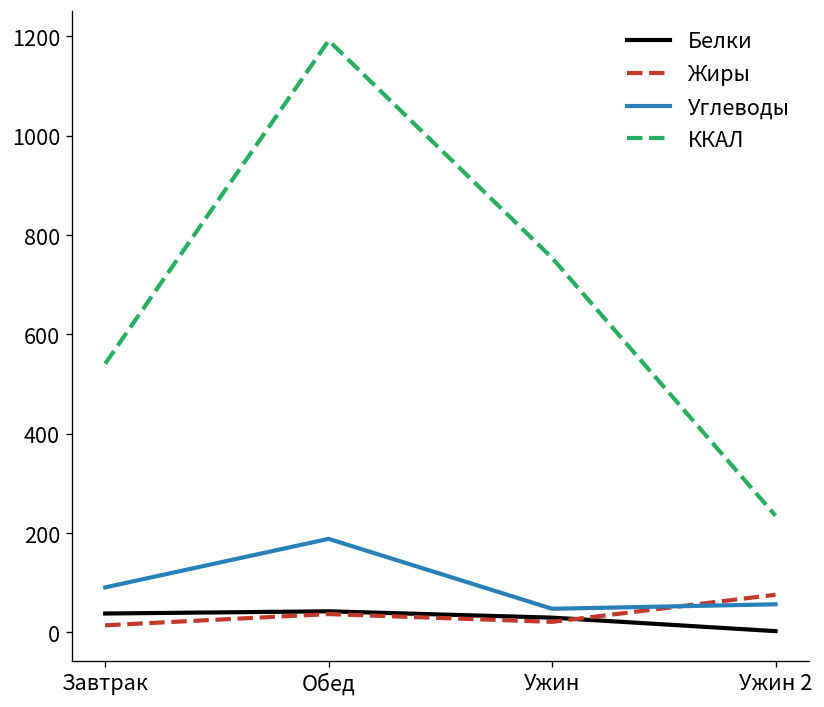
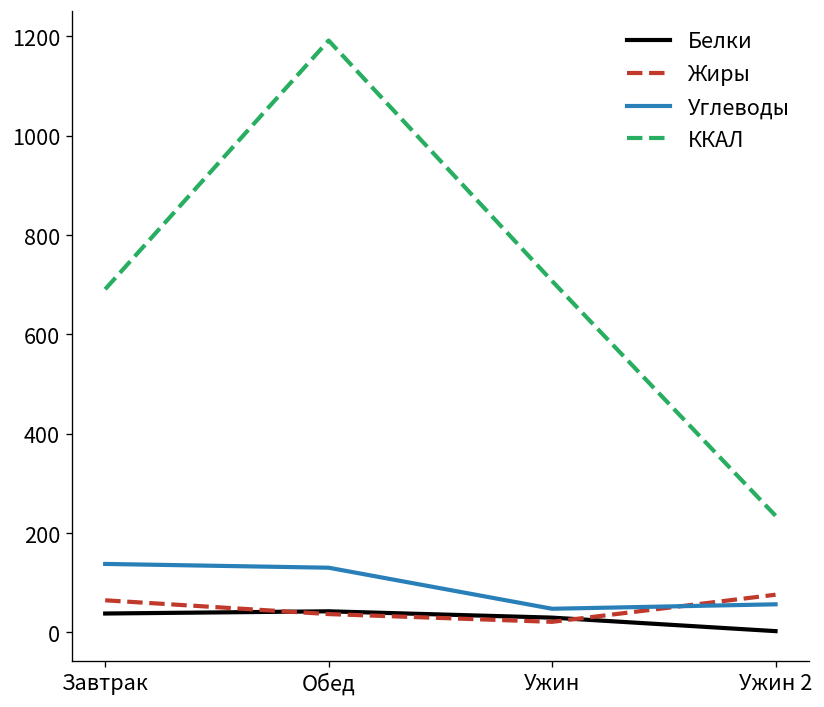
  {
    "Белки": {
      "Завтрак": 40,
      "Ужин": 30,
      "Ужин 2": 0
    },
    "Жиры": {
-     "Завтрак": 10,
+     "Завтрак": 60,
      "Ужин": 20,
      "Ужин 2": 80
    },
    "Углеводы": {
-     "Завтрак": 90,
-     "Обед": 190,
+     "Завтрак": 140,
+     "Обед": 130,
      "Ужин": 50,
      "Ужин 2": 60
    },
    "ККАЛ": {
-     "Завтрак": 540,
+     "Завтрак": 690,
      "Обед": 1190,
-     "Ужин": 750,
+     "Ужин": 710,
      "Ужин 2": 230
    }
  }
